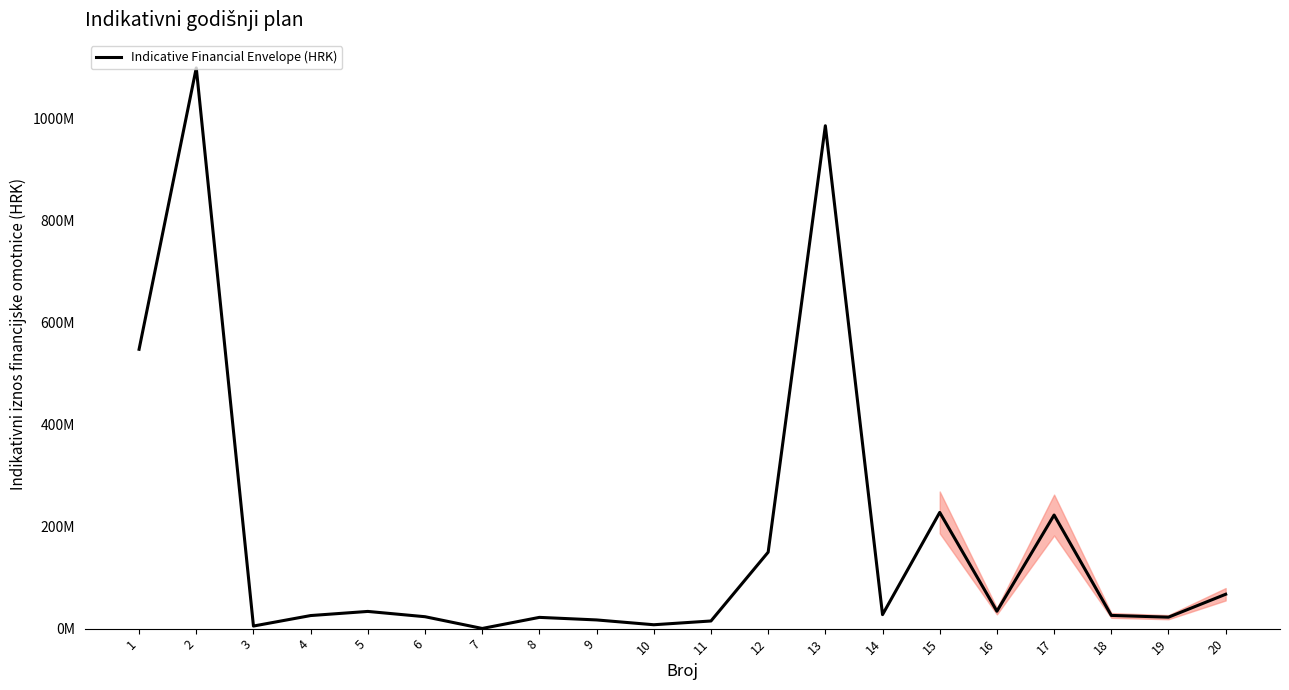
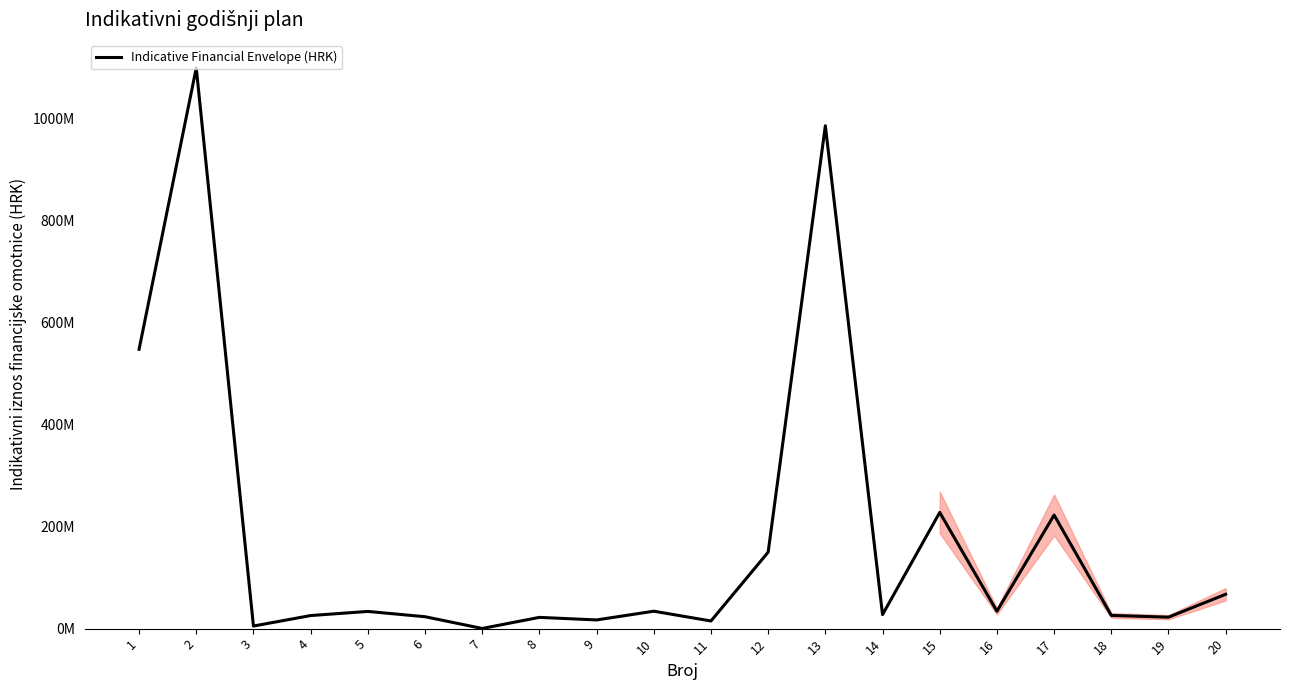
  {
    "Indicative Financial Envelope (HRK)": {
      "1": 550000000,
      "3": 10000000,
      "4": 30000000,
      "5": 30000000,
      "6": 20000000,
      "7": 0,
      "8": 20000000,
      "9": 20000000,
-     "10": 10000000,
+     "10": 30000000,
      "11": 20000000,
      "12": 150000000,
      "13": 990000000,
      "14": 30000000,
      "15": 230000000,
      "16": 30000000,
      "17": 220000000,
      "20": 70000000
    }
  }
